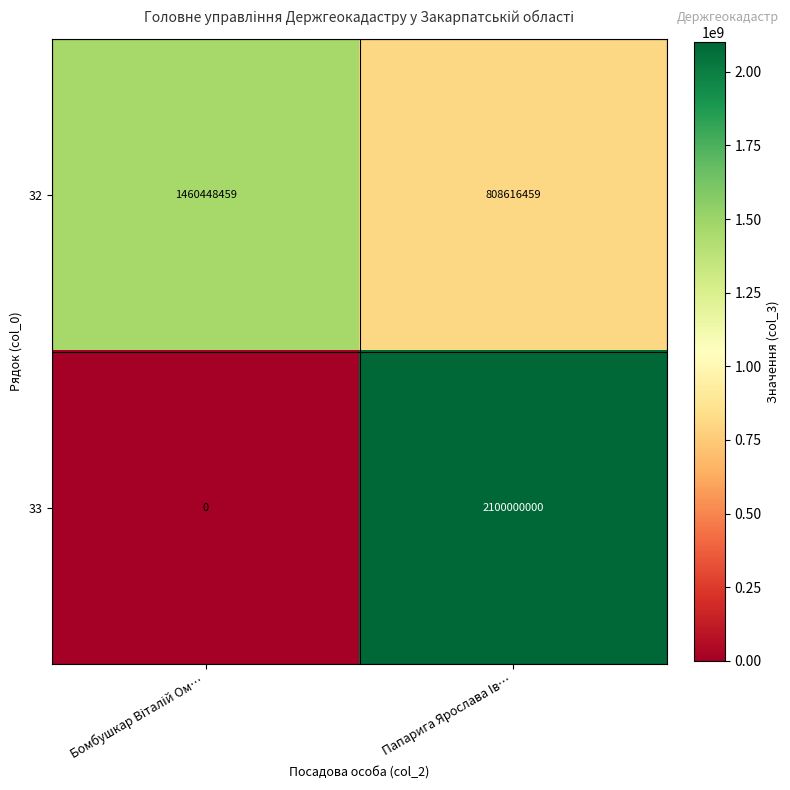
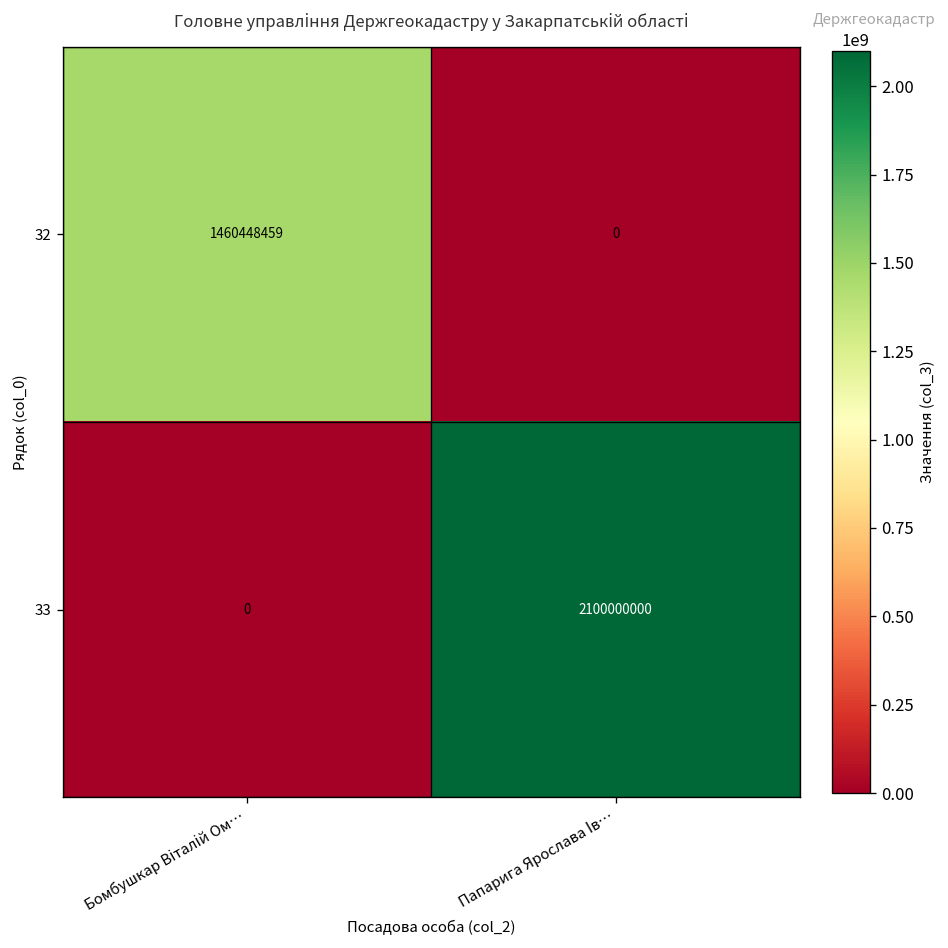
  {
    "32": {
      "Бомбушкар Віталій Ом…": 1460448459,
-     "Папарига Ярослава Ів…": 808616459
+     "Папарига Ярослава Ів…": 0
    },
    "33": {
      "Бомбушкар Віталій Ом…": 0,
      "Папарига Ярослава Ів…": 2100000000
    }
  }
